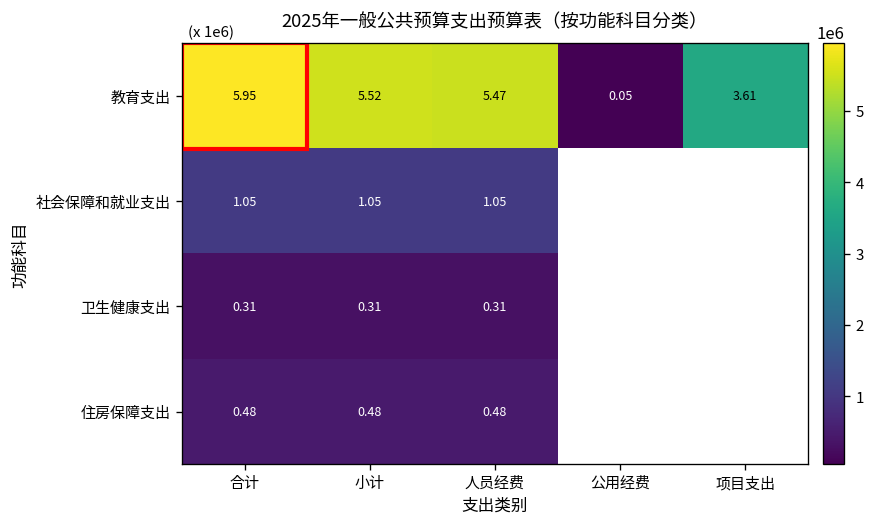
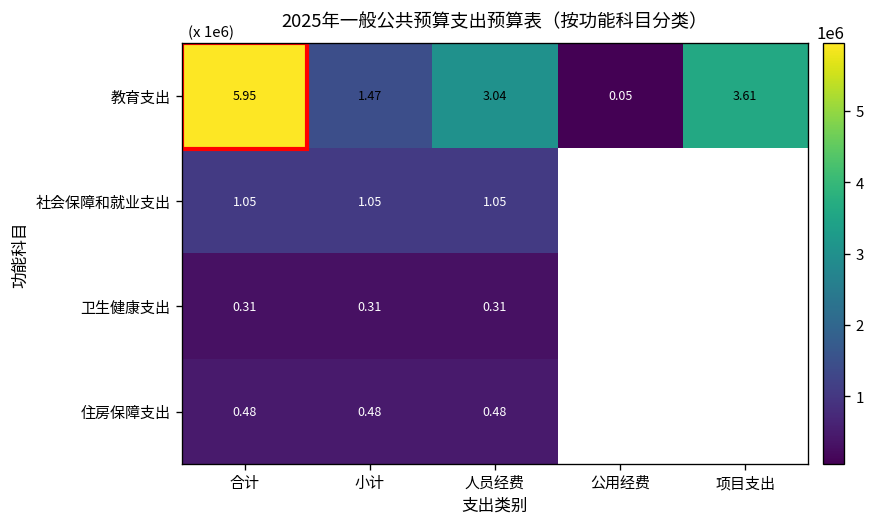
  {
    "教育支出": {
      "合计": 5.95,
-     "小计": 5.52,
-     "人员经费": 5.47,
+     "小计": 1.47,
+     "人员经费": 3.04,
      "公用经费": 0.05,
      "项目支出": 3.61
    },
    "社会保障和就业支出": {
      "合计": 1.05,
      "小计": 1.05,
      "人员经费": 1.05
    },
    "卫生健康支出": {
      "合计": 0.31,
      "小计": 0.31,
      "人员经费": 0.31
    },
    "住房保障支出": {
      "合计": 0.48,
      "小计": 0.48,
      "人员经费": 0.48
    }
  }
